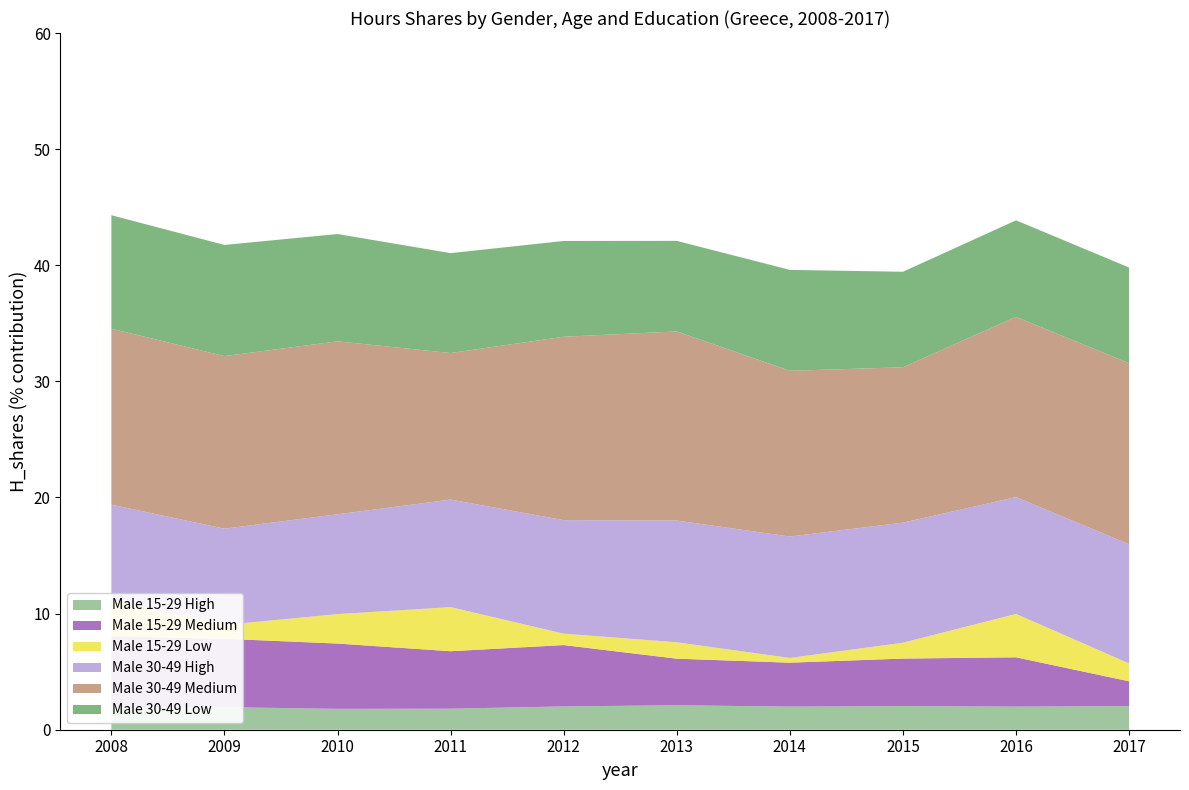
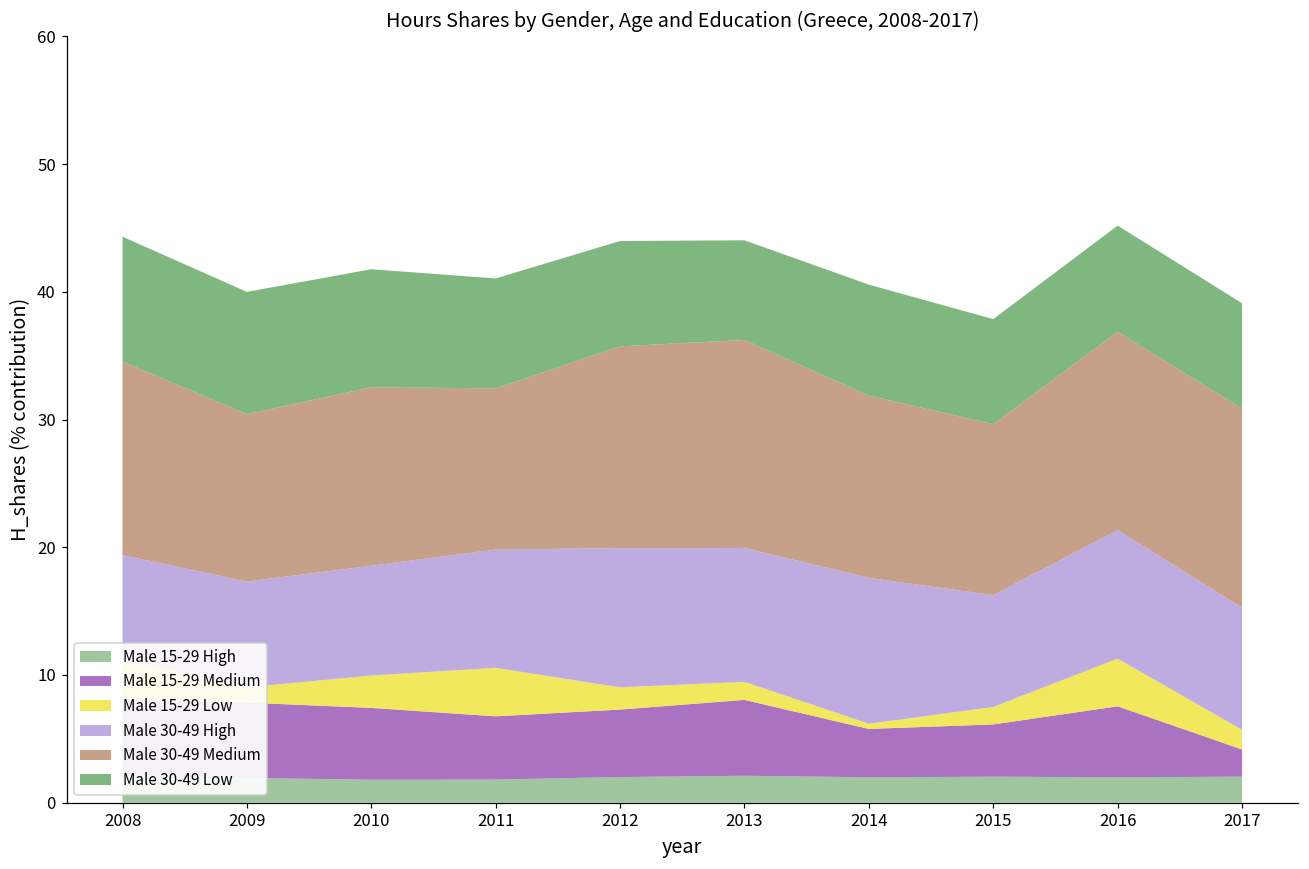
  {
    "Male 15-29 Medium": {
      "2010": 5.6,
      "2011": 4.9,
      "2012": 5.3,
-     "2013": 4.0,
+     "2013": 5.9,
      "2014": 3.8,
      "2015": 4.1,
-     "2016": 4.2,
+     "2016": 5.6,
      "2017": 2.1
    },
    "Male 15-29 Low": {
      "2010": 2.5,
      "2011": 3.8,
-     "2012": 1.0,
+     "2012": 1.7,
      "2013": 1.4,
      "2014": 0.4,
      "2015": 1.4,
      "2016": 3.7,
      "2017": 1.5
    },
    "Male 30-49 High": {
      "2008": 8.2,
      "2009": 8.3,
      "2010": 8.6,
      "2011": 9.3,
-     "2012": 9.8,
+     "2012": 10.9,
      "2013": 10.5,
-     "2014": 10.5,
-     "2015": 10.3,
+     "2014": 11.4,
+     "2015": 8.8,
      "2016": 10.1,
-     "2017": 10.3
+     "2017": 9.6
    },
    "Male 30-49 Medium": {
      "2008": 15.2,
-     "2009": 14.9,
-     "2010": 14.9,
+     "2009": 13.1,
+     "2010": 14.0,
      "2011": 12.6,
      "2012": 15.8,
      "2013": 16.3,
      "2014": 14.3,
      "2015": 13.4,
      "2016": 15.5,
      "2017": 15.6
    }
  }
